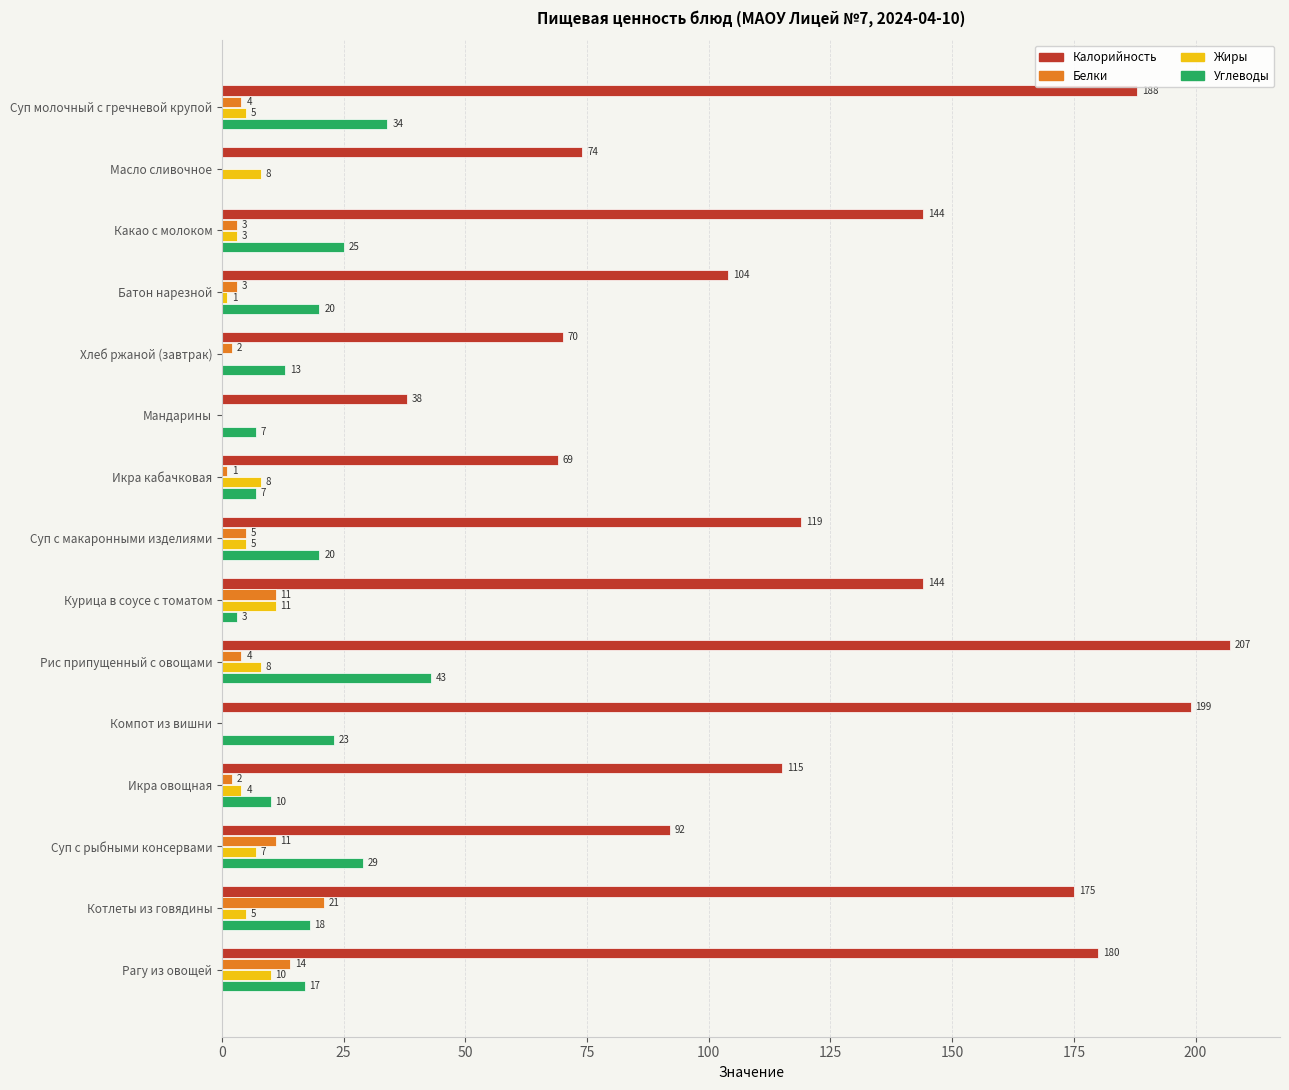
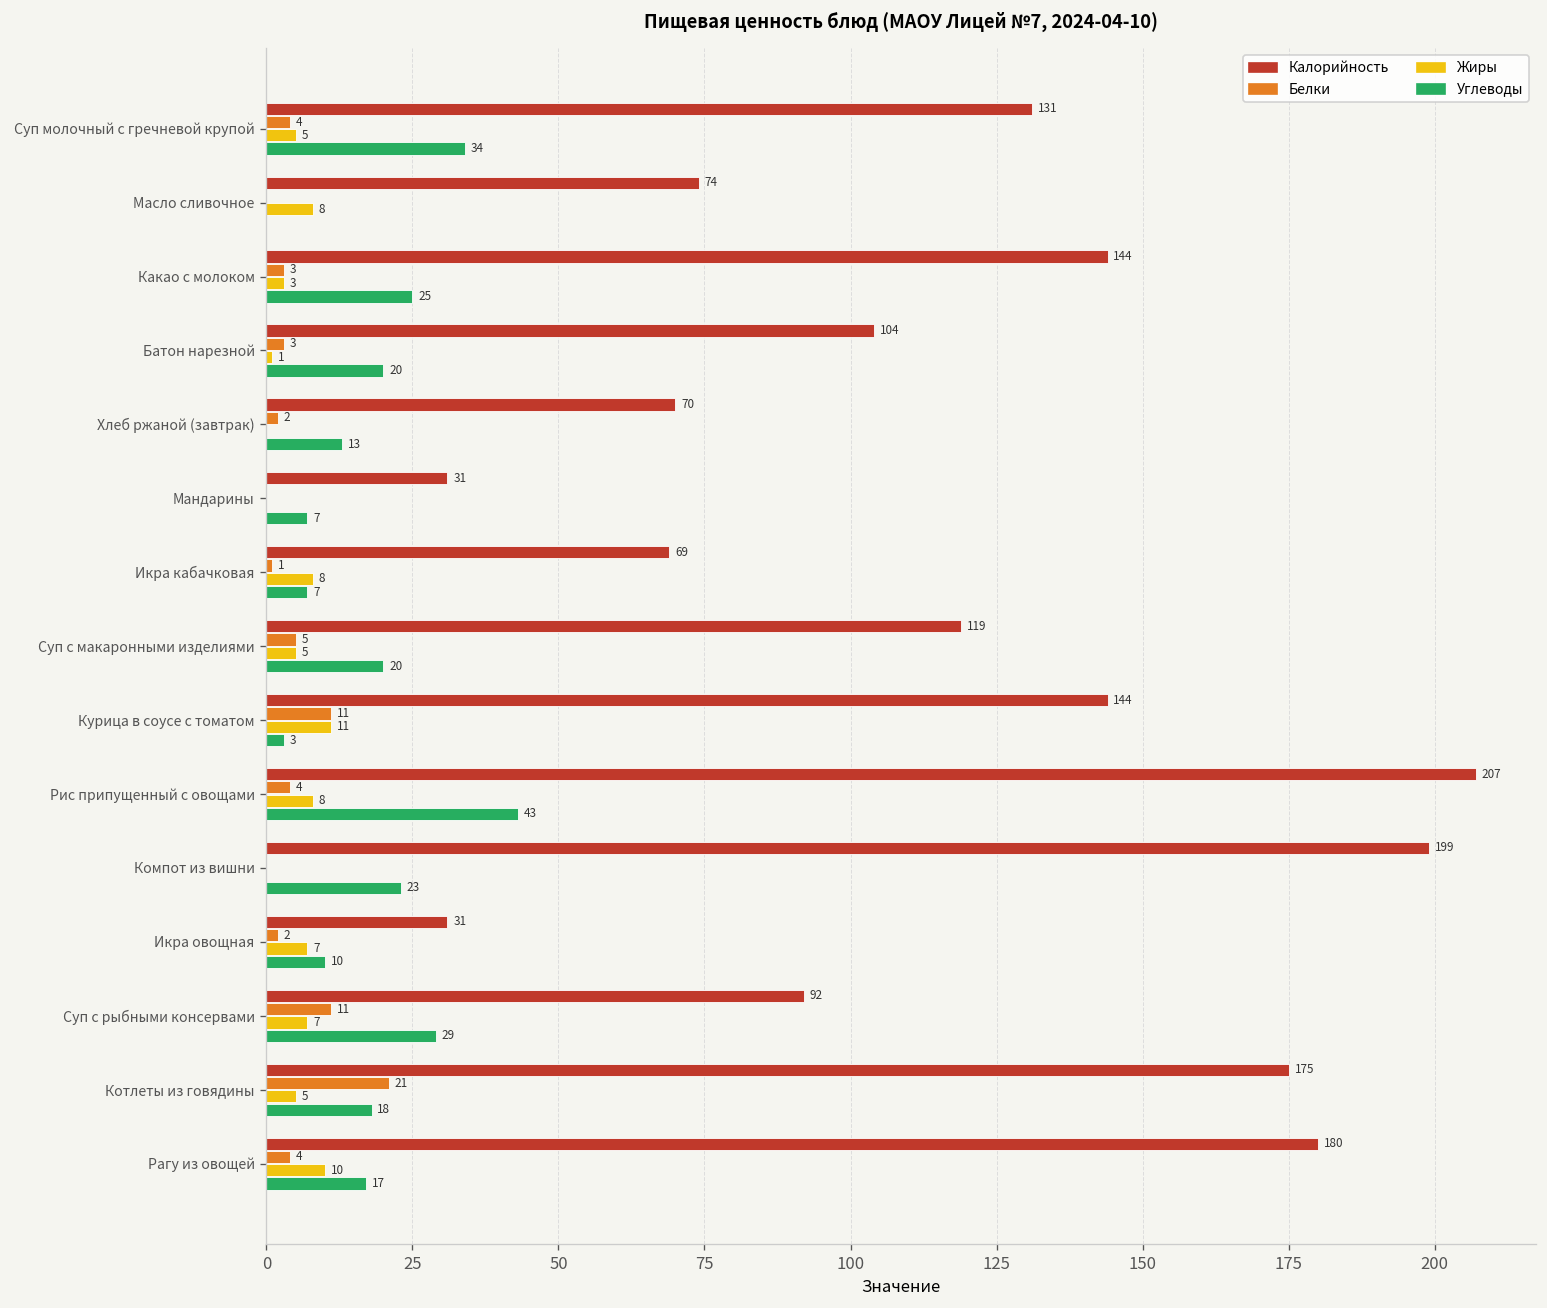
  {
    "Калорийность": {
-     "Суп молочный с гречневой крупой": 188,
+     "Суп молочный с гречневой крупой": 131,
      "Масло сливочное": 74,
      "Какао с молоком": 144,
      "Батон нарезной": 104,
      "Хлеб ржаной (завтрак)": 70,
-     "Мандарины": 38,
+     "Мандарины": 31,
      "Икра кабачковая": 69,
      "Суп с макаронными изделиями": 119,
      "Курица в соусе с томатом": 144,
      "Рис припущенный с овощами": 207,
      "Компот из вишни": 199,
-     "Икра овощная": 115,
+     "Икра овощная": 31,
      "Суп с рыбными консервами": 92,
      "Котлеты из говядины": 175,
      "Рагу из овощей": 180
    },
    "Белки": {
      "Суп молочный с гречневой крупой": 4,
      "Какао с молоком": 3,
      "Батон нарезной": 3,
      "Хлеб ржаной (завтрак)": 2,
      "Икра кабачковая": 1,
      "Суп с макаронными изделиями": 5,
      "Курица в соусе с томатом": 11,
      "Рис припущенный с овощами": 4,
      "Икра овощная": 2,
      "Суп с рыбными консервами": 11,
      "Котлеты из говядины": 21,
-     "Рагу из овощей": 14
+     "Рагу из овощей": 4
    },
    "Жиры": {
      "Суп молочный с гречневой крупой": 5,
      "Масло сливочное": 8,
      "Какао с молоком": 3,
      "Батон нарезной": 1,
      "Икра кабачковая": 8,
      "Суп с макаронными изделиями": 5,
      "Курица в соусе с томатом": 11,
      "Рис припущенный с овощами": 8,
-     "Икра овощная": 4,
+     "Икра овощная": 7,
      "Суп с рыбными консервами": 7,
      "Котлеты из говядины": 5,
      "Рагу из овощей": 10
    },
    "Углеводы": {
      "Суп молочный с гречневой крупой": 34,
      "Какао с молоком": 25,
      "Батон нарезной": 20,
      "Хлеб ржаной (завтрак)": 13,
      "Мандарины": 7,
      "Икра кабачковая": 7,
      "Суп с макаронными изделиями": 20,
      "Курица в соусе с томатом": 3,
      "Рис припущенный с овощами": 43,
      "Компот из вишни": 23,
      "Икра овощная": 10,
      "Суп с рыбными консервами": 29,
      "Котлеты из говядины": 18,
      "Рагу из овощей": 17
    }
  }
